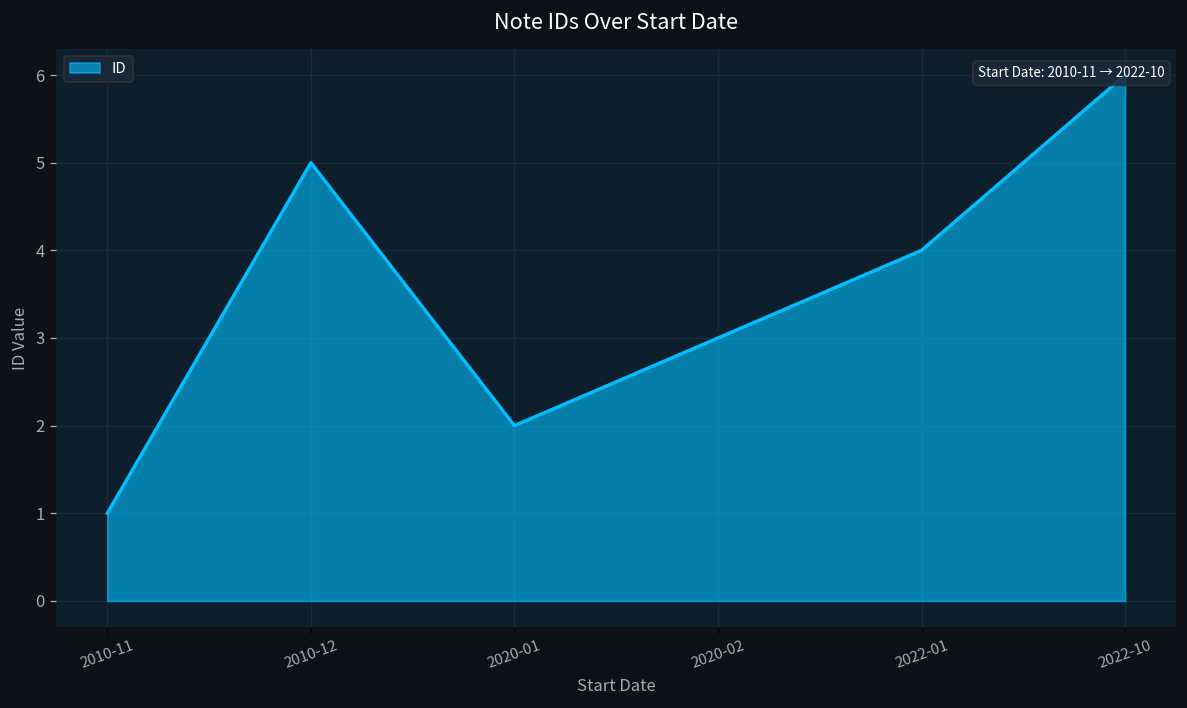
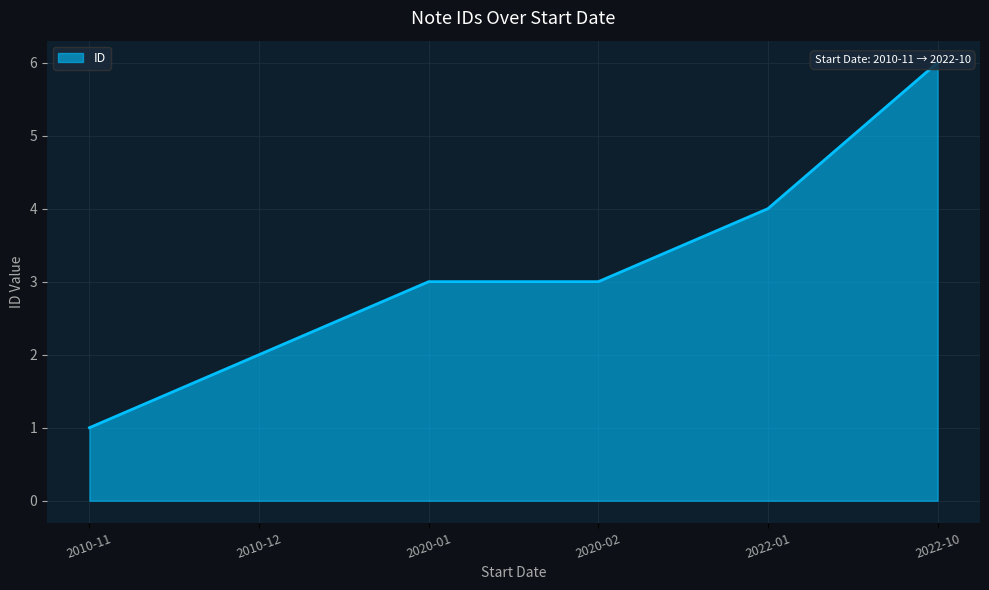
  {
    "2010-11": 1,
-   "2010-12": 5,
-   "2020-01": 2,
+   "2010-12": 2,
+   "2020-01": 3,
    "2020-02": 3,
    "2022-01": 4
  }
